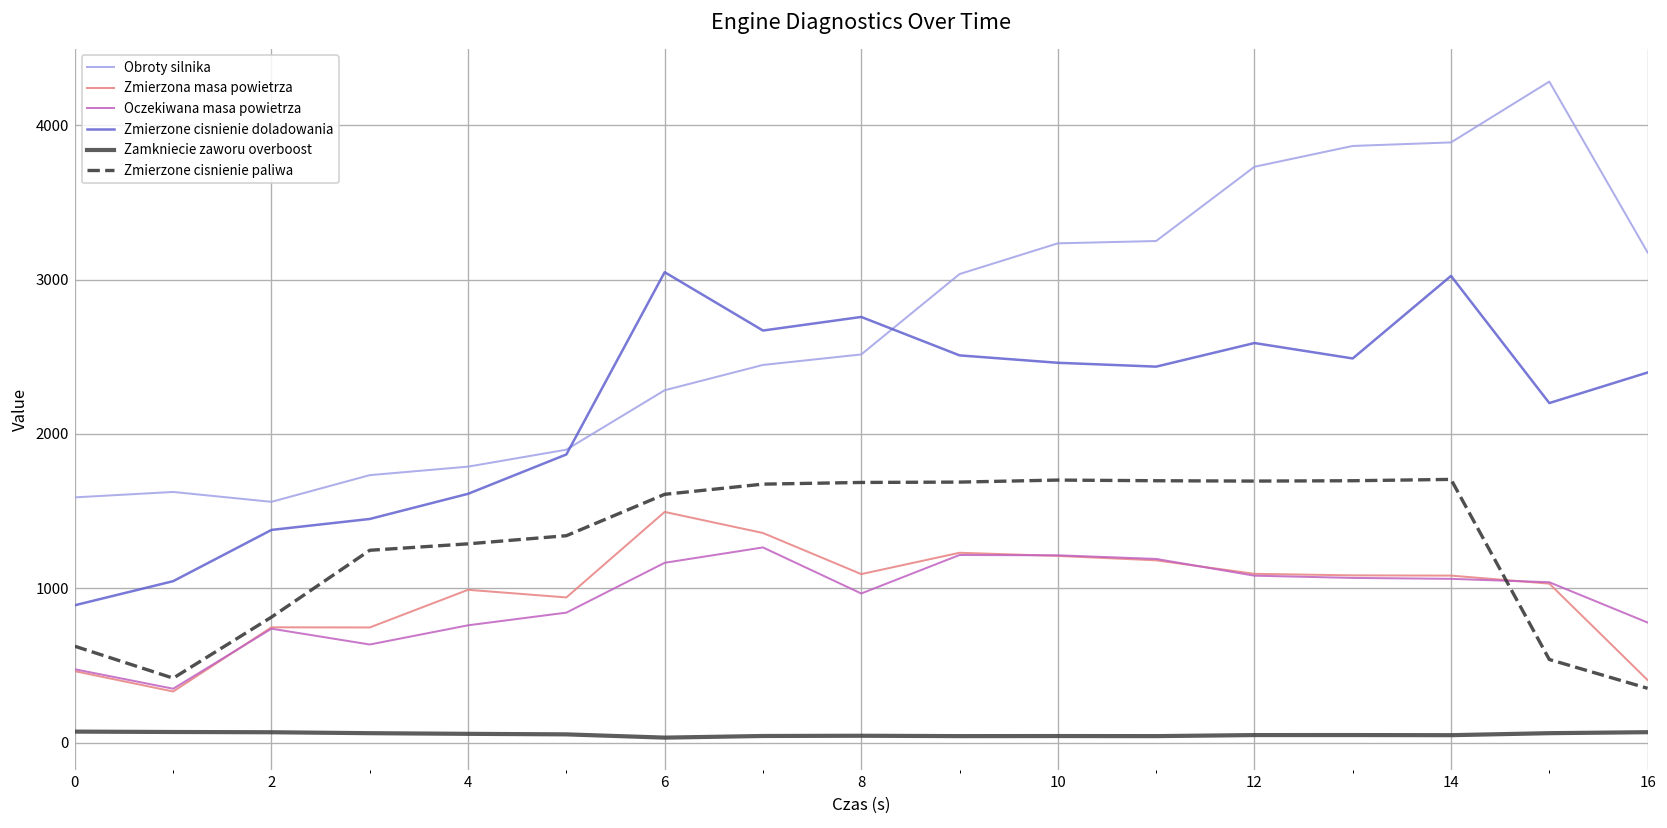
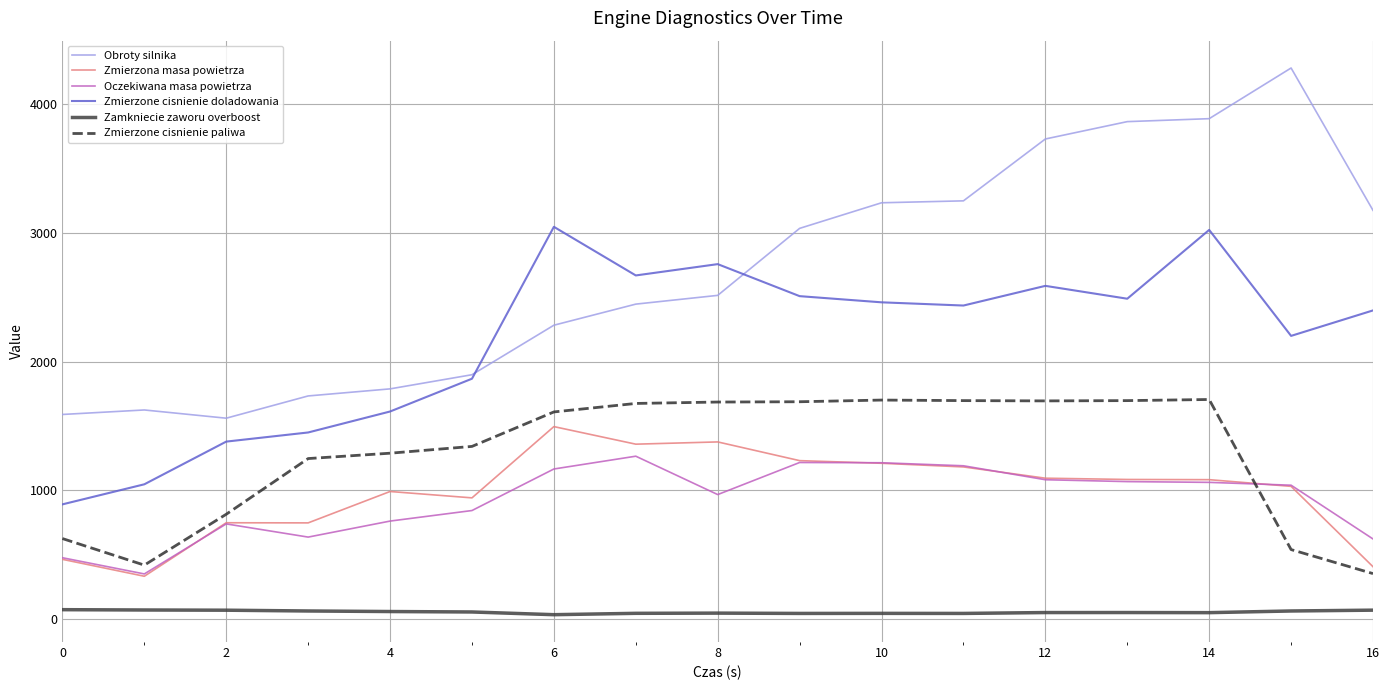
  {
    "Obroty silnika": {
      "0": 1590,
      "2": 1560,
      "4": 1790,
      "6": 2280,
      "8": 2520,
      "10": 3240,
      "12": 3730,
      "14": 3890,
      "16": 3180
    },
    "Zmierzona masa powietrza": {
      "4": 990,
      "6": 1490,
-     "8": 1090,
+     "8": 1380,
      "14": 1080,
      "16": 410
    },
    "Oczekiwana masa powietrza": {
      "4": 760,
      "6": 1170,
      "8": 970,
      "14": 1060,
-     "16": 780
+     "16": 620
    },
    "Zmierzone cisnienie doladowania": {
      "0": 890,
      "2": 1380,
      "4": 1610,
      "6": 3050,
      "8": 2760,
      "10": 2460,
      "12": 2590,
      "14": 3020,
      "16": 2400
    }
  }
